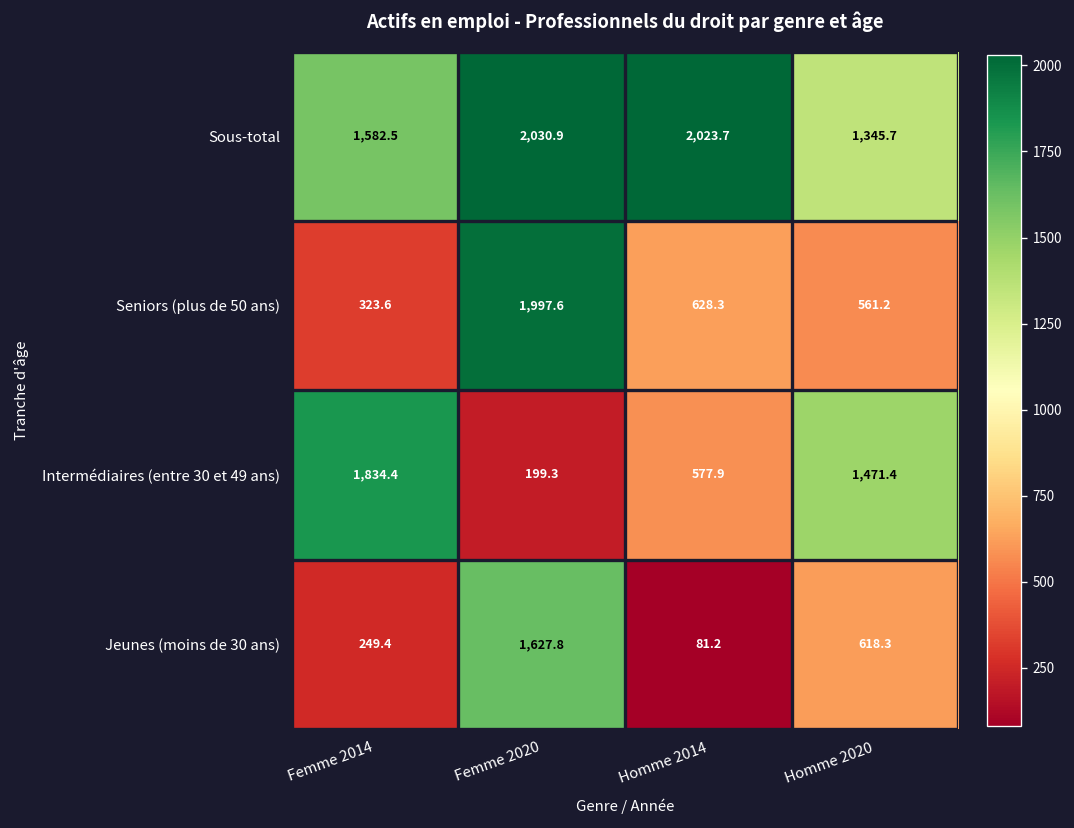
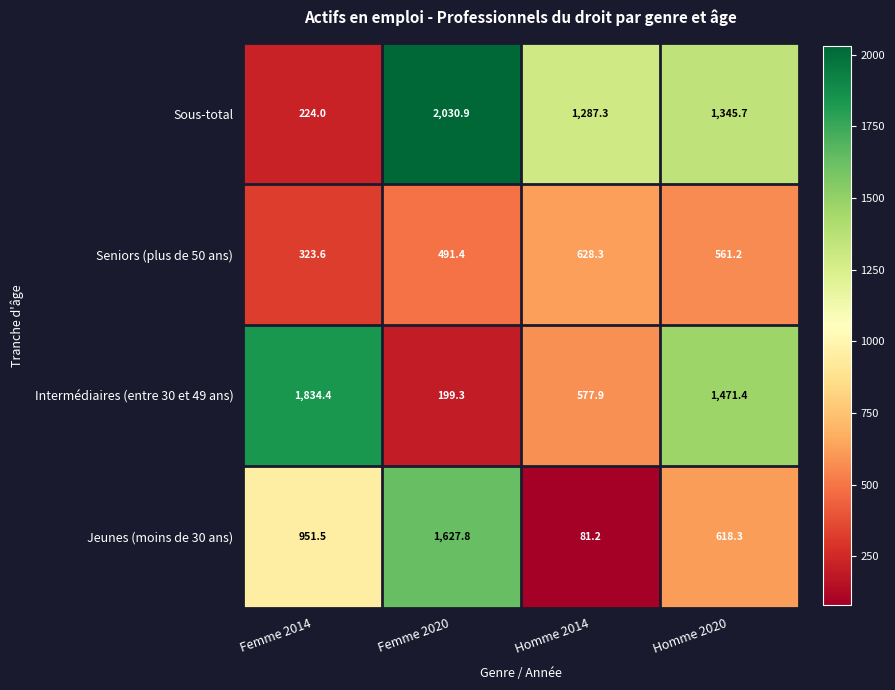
  {
    "Sous-total": {
-     "Femme 2014": "1,582.5",
+     "Femme 2014": "224.0",
      "Femme 2020": "2,030.9",
-     "Homme 2014": "2,023.7",
+     "Homme 2014": "1,287.3",
      "Homme 2020": "1,345.7"
    },
    "Seniors (plus de 50 ans)": {
      "Femme 2014": "323.6",
-     "Femme 2020": "1,997.6",
+     "Femme 2020": "491.4",
      "Homme 2014": "628.3",
      "Homme 2020": "561.2"
    },
    "Intermédiaires (entre 30 et 49 ans)": {
      "Femme 2014": "1,834.4",
      "Femme 2020": "199.3",
      "Homme 2014": "577.9",
      "Homme 2020": "1,471.4"
    },
    "Jeunes (moins de 30 ans)": {
-     "Femme 2014": "249.4",
+     "Femme 2014": "951.5",
      "Femme 2020": "1,627.8",
      "Homme 2014": "81.2",
      "Homme 2020": "618.3"
    }
  }
